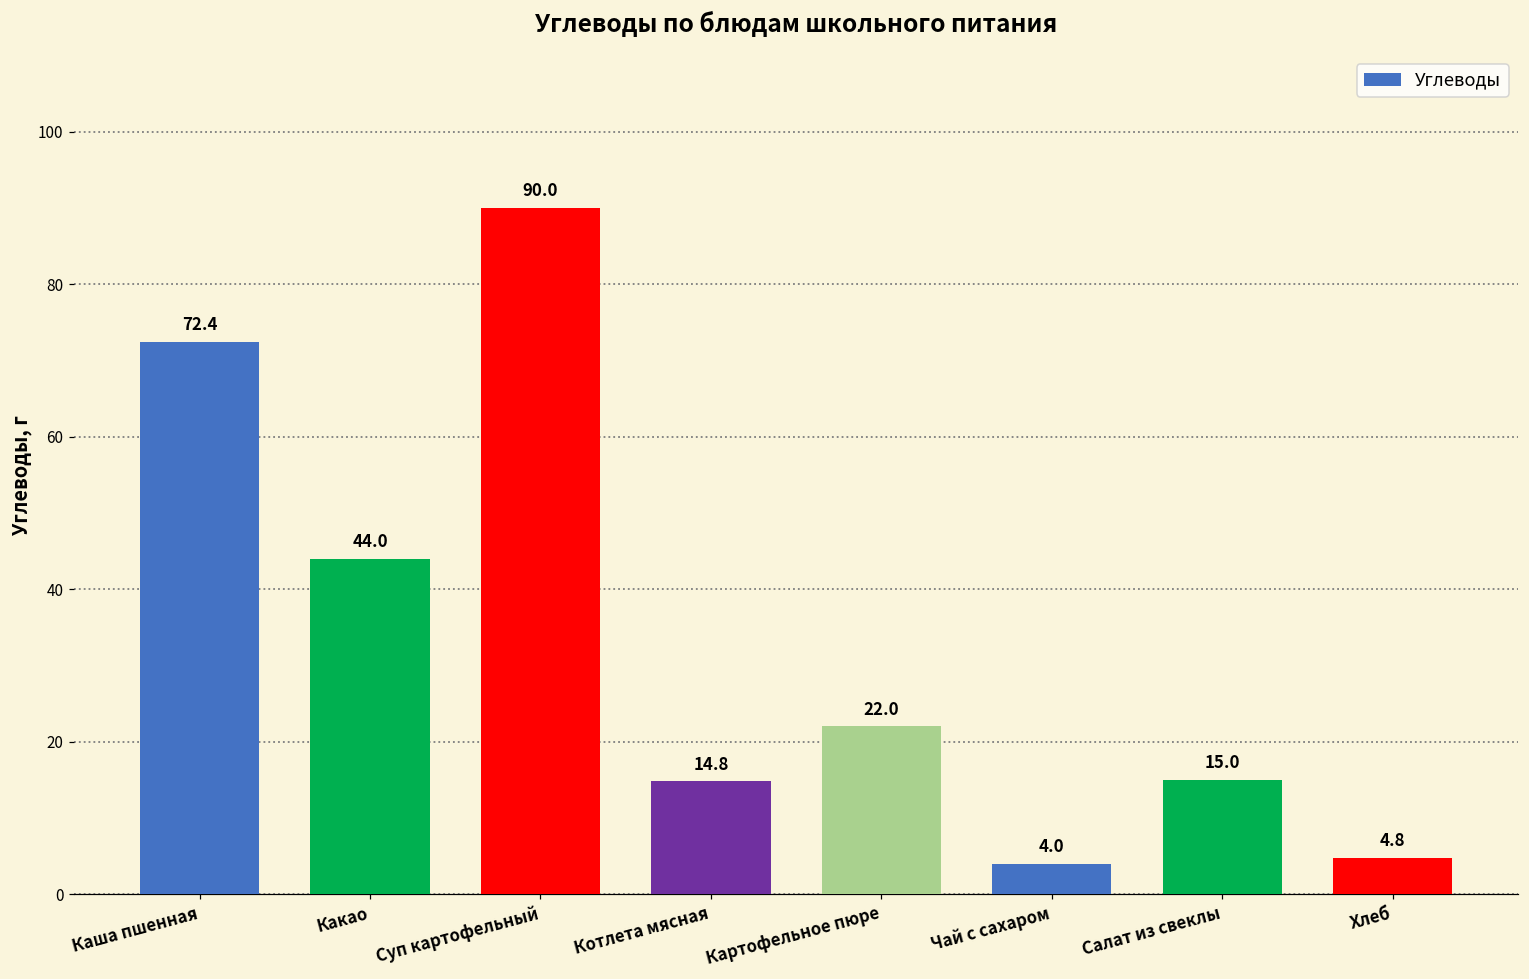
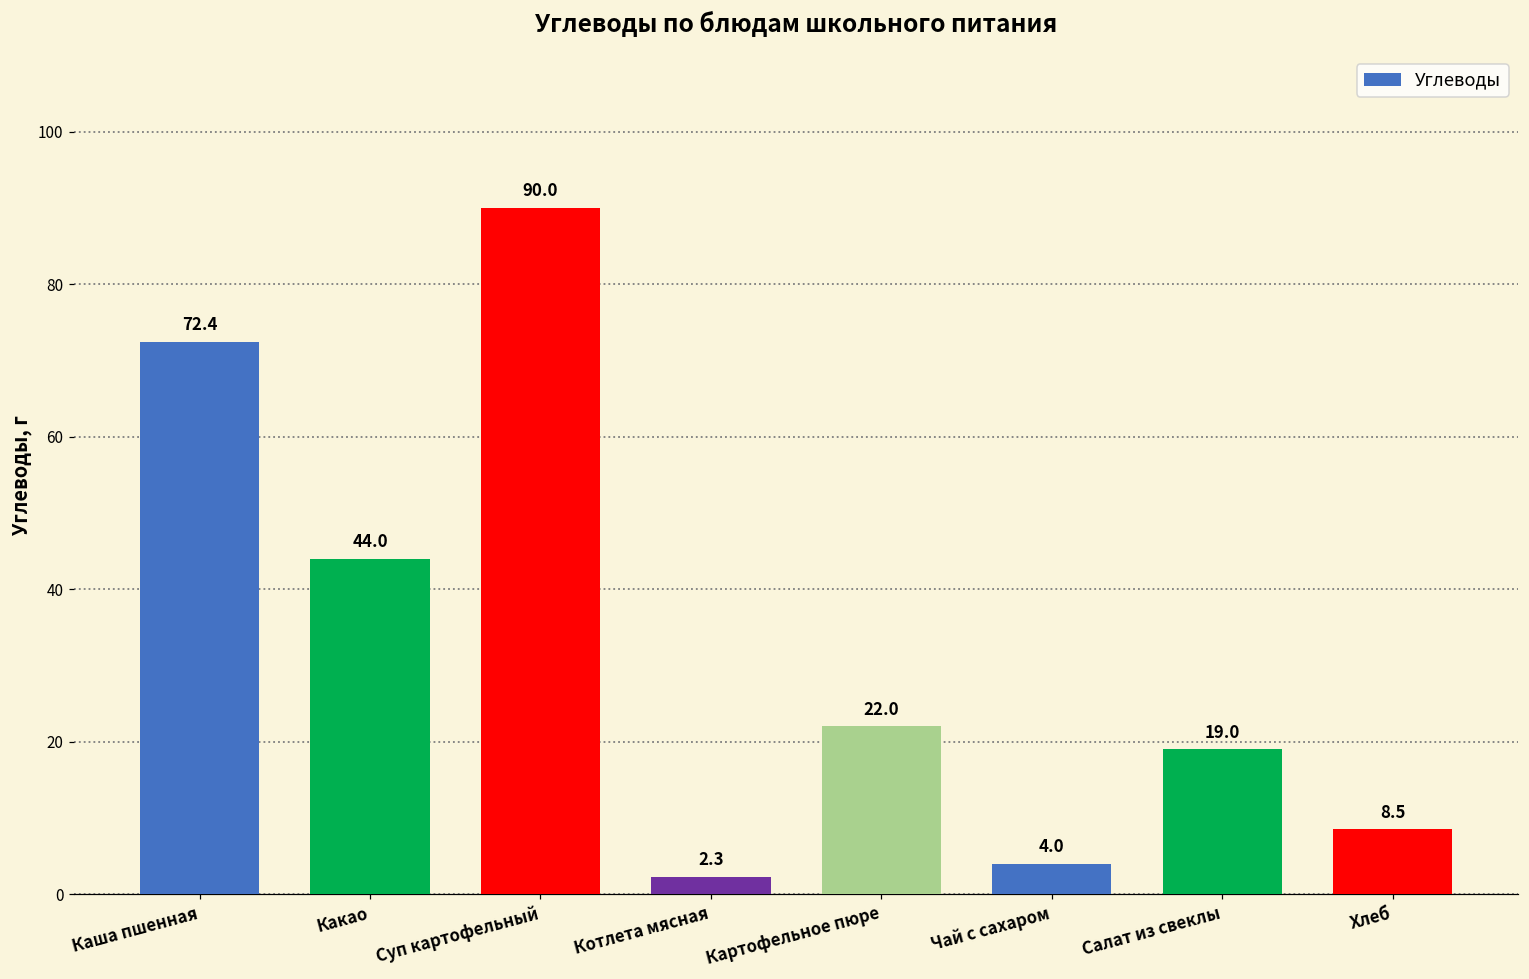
  {
    "Каша пшенная": 72.4,
    "Какао": 44.0,
    "Суп картофельный": 90.0,
-   "Котлета мясная": 14.8,
+   "Котлета мясная": 2.3,
    "Картофельное пюре": 22.0,
    "Чай с сахаром": 4.0,
-   "Салат из свеклы": 15.0,
-   "Хлеб": 4.8
+   "Салат из свеклы": 19.0,
+   "Хлеб": 8.5
  }
